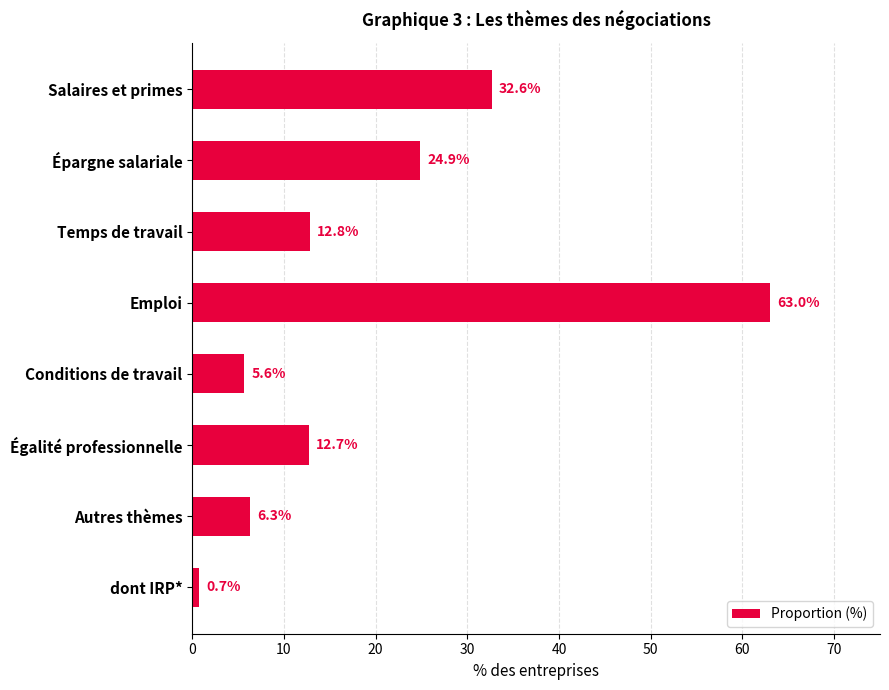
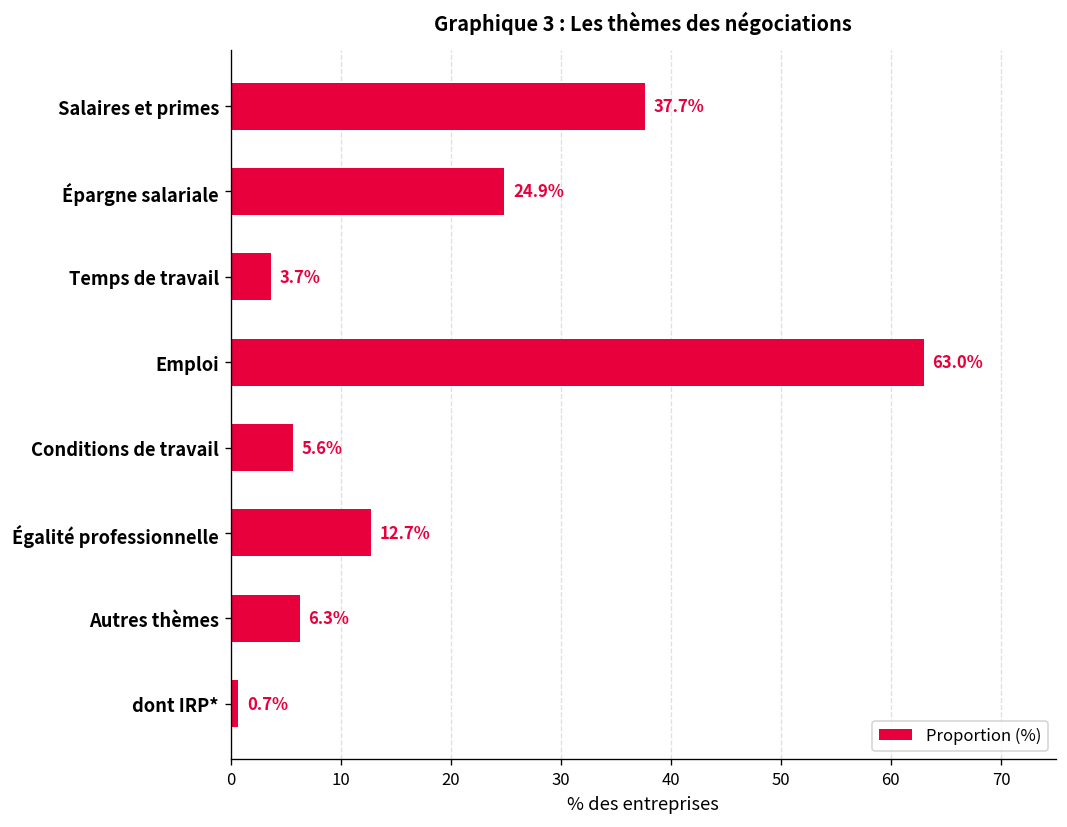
  {
-   "Salaires et primes": "32.6%",
+   "Salaires et primes": "37.7%",
    "Épargne salariale": "24.9%",
-   "Temps de travail": "12.8%",
+   "Temps de travail": "3.7%",
    "Emploi": "63.0%",
    "Conditions de travail": "5.6%",
    "Égalité professionnelle": "12.7%",
    "Autres thèmes": "6.3%",
    "dont IRP*": "0.7%"
  }
